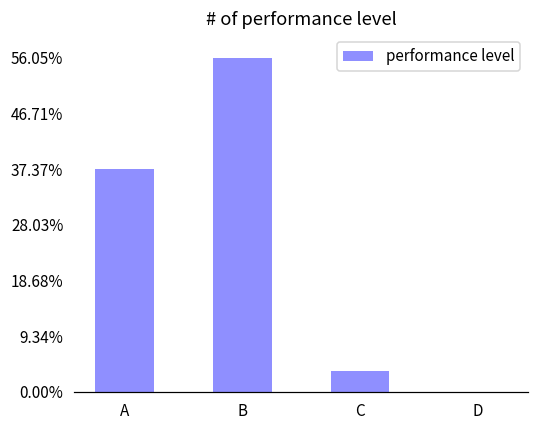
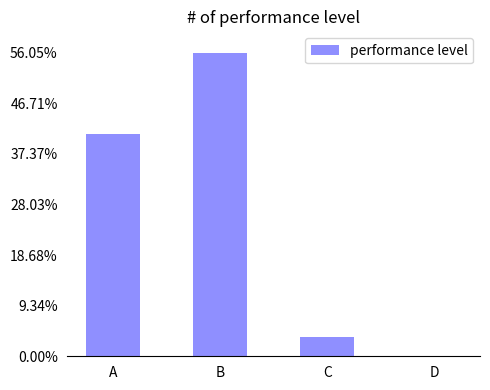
  {
-   "A": "37%",
+   "A": "41%",
    "B": "56%",
    "C": "4%",
    "D": "0%"
  }
